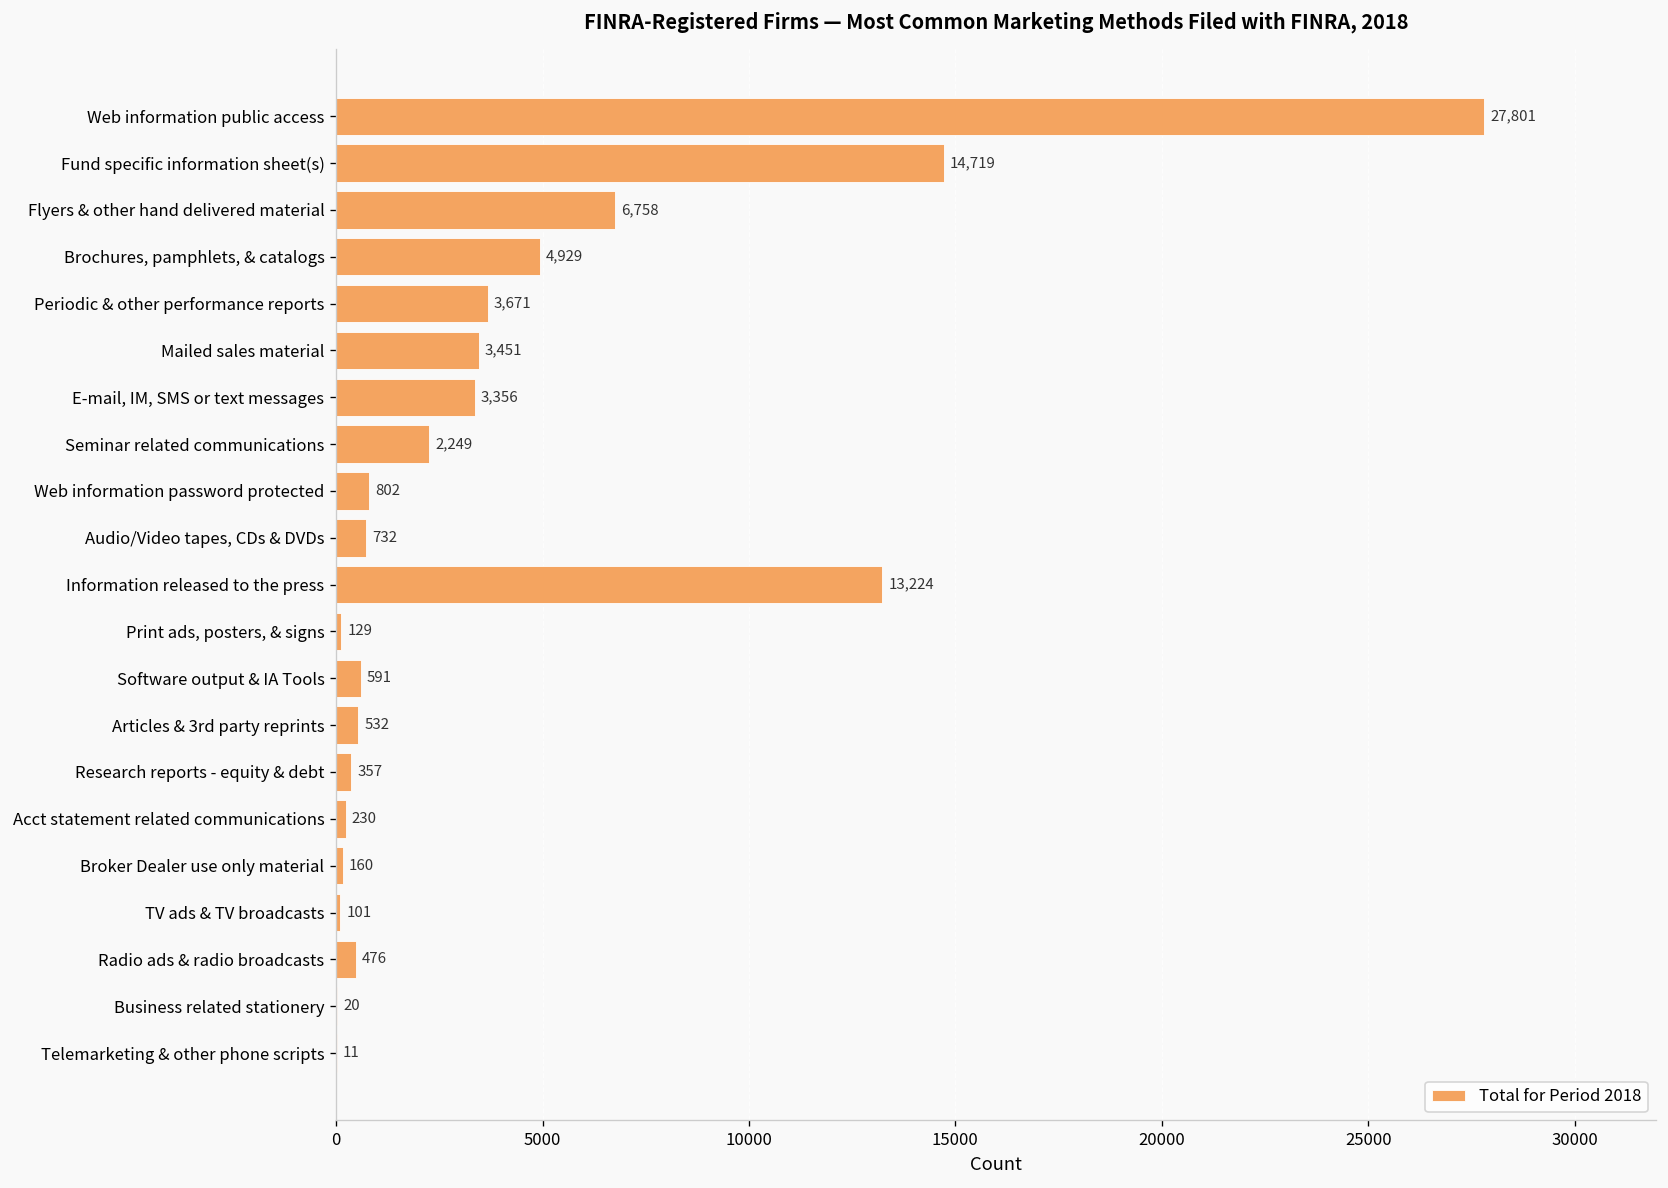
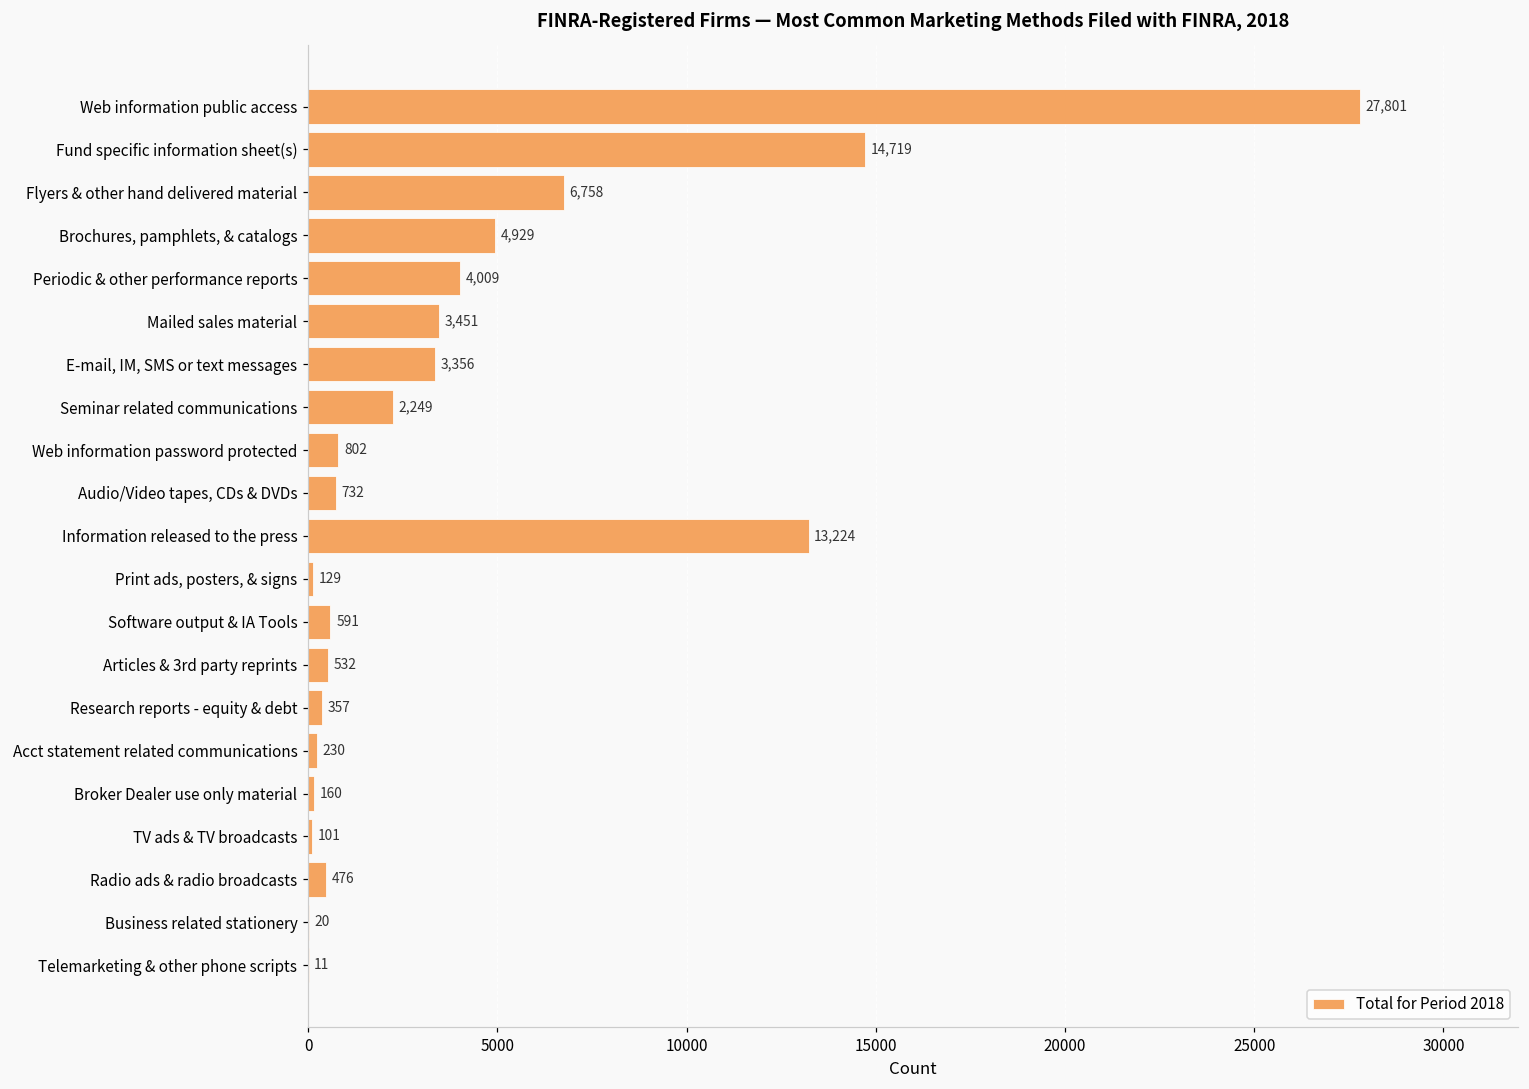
  {
    "Web information public access": "27,801",
    "Fund specific information sheet(s)": "14,719",
    "Flyers & other hand delivered material": "6,758",
    "Brochures, pamphlets, & catalogs": "4,929",
-   "Periodic & other performance reports": "3,671",
+   "Periodic & other performance reports": "4,009",
    "Mailed sales material": "3,451",
    "E-mail, IM, SMS or text messages": "3,356",
    "Seminar related communications": "2,249",
    "Web information password protected": "802",
    "Audio/Video tapes, CDs & DVDs": "732",
    "Information released to the press": "13,224",
    "Print ads, posters, & signs": "129",
    "Software output & IA Tools": "591",
    "Articles & 3rd party reprints": "532",
    "Research reports - equity & debt": "357",
    "Acct statement related communications": "230",
    "Broker Dealer use only material": "160",
    "TV ads & TV broadcasts": "101",
    "Radio ads & radio broadcasts": "476",
    "Business related stationery": "20",
    "Telemarketing & other phone scripts": "11"
  }
